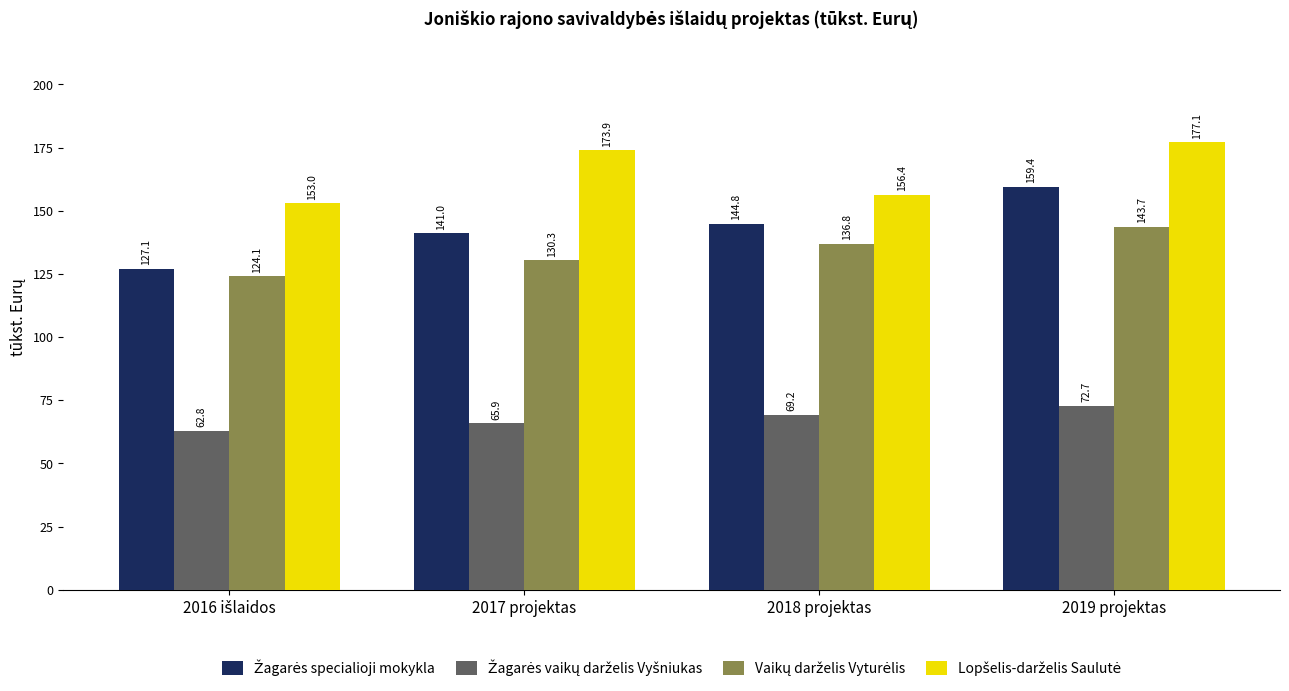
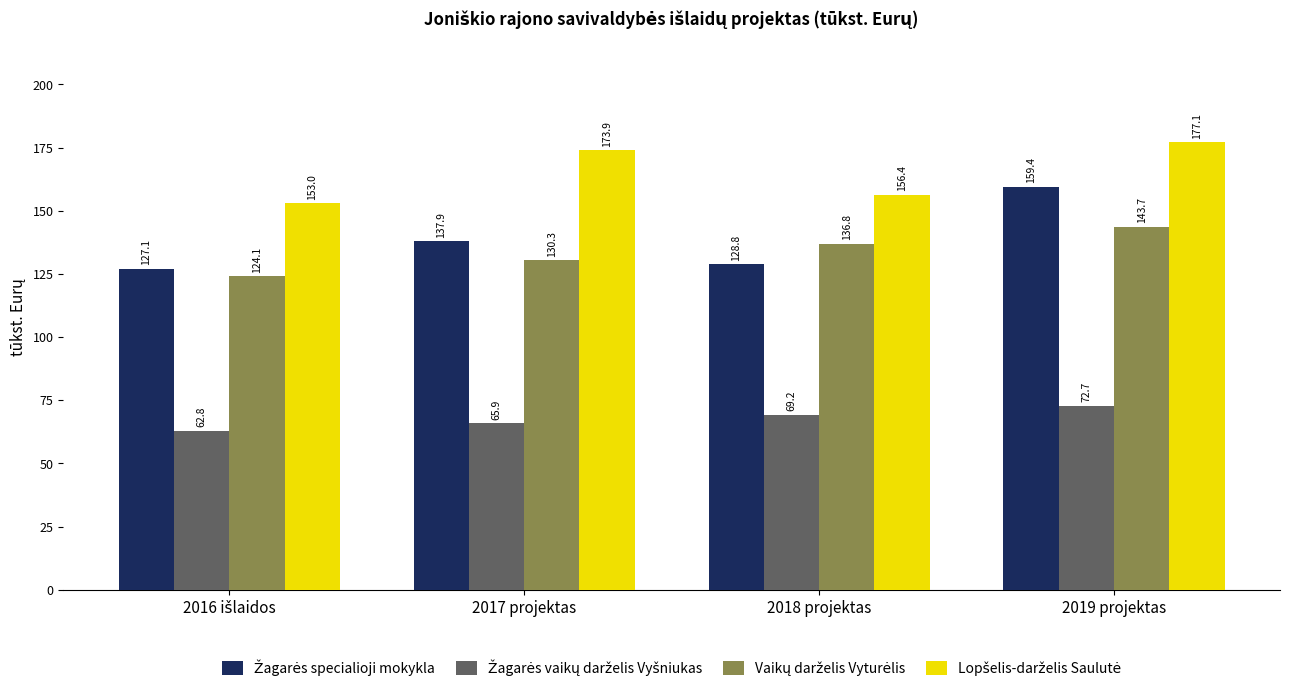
  {
    "Žagarės specialioji mokykla": {
      "2016 išlaidos": 127.1,
-     "2017 projektas": 141.0,
-     "2018 projektas": 144.8,
+     "2017 projektas": 137.9,
+     "2018 projektas": 128.8,
      "2019 projektas": 159.4
    },
    "Žagarės vaikų darželis Vyšniukas": {
      "2016 išlaidos": 62.8,
      "2017 projektas": 65.9,
      "2018 projektas": 69.2,
      "2019 projektas": 72.7
    },
    "Vaikų darželis Vyturėlis": {
      "2016 išlaidos": 124.1,
      "2017 projektas": 130.3,
      "2018 projektas": 136.8,
      "2019 projektas": 143.7
    },
    "Lopšelis-darželis Saulutė": {
      "2016 išlaidos": 153.0,
      "2017 projektas": 173.9,
      "2018 projektas": 156.4,
      "2019 projektas": 177.1
    }
  }
